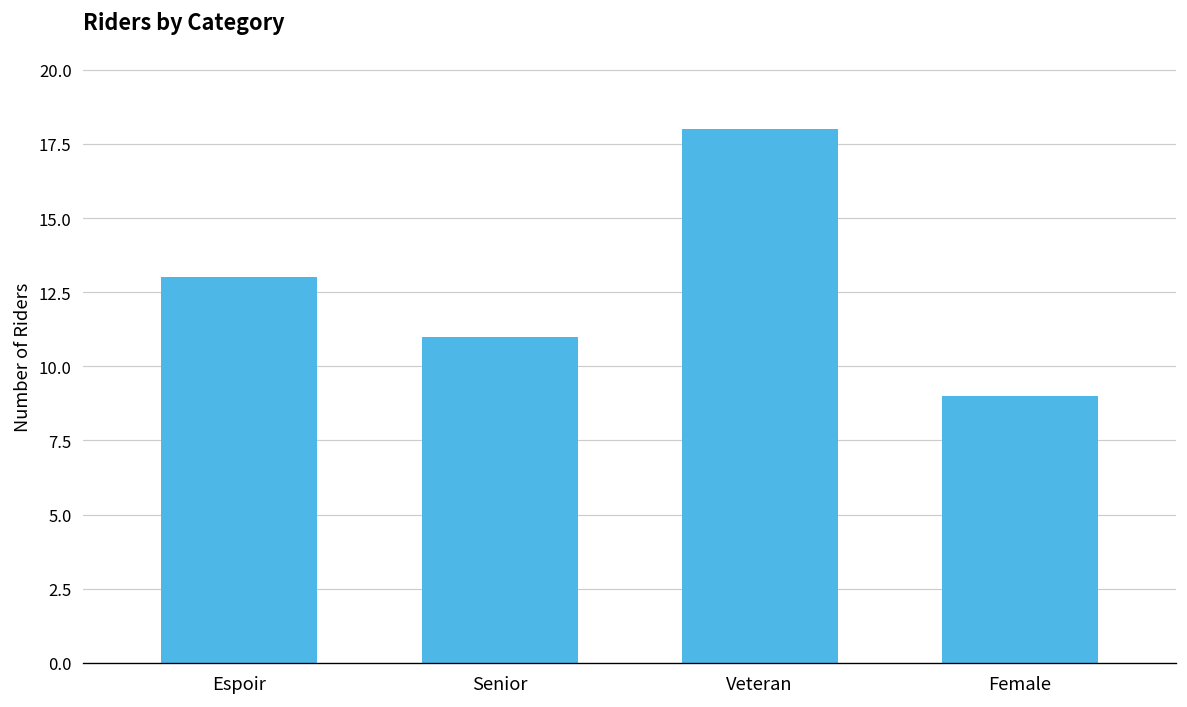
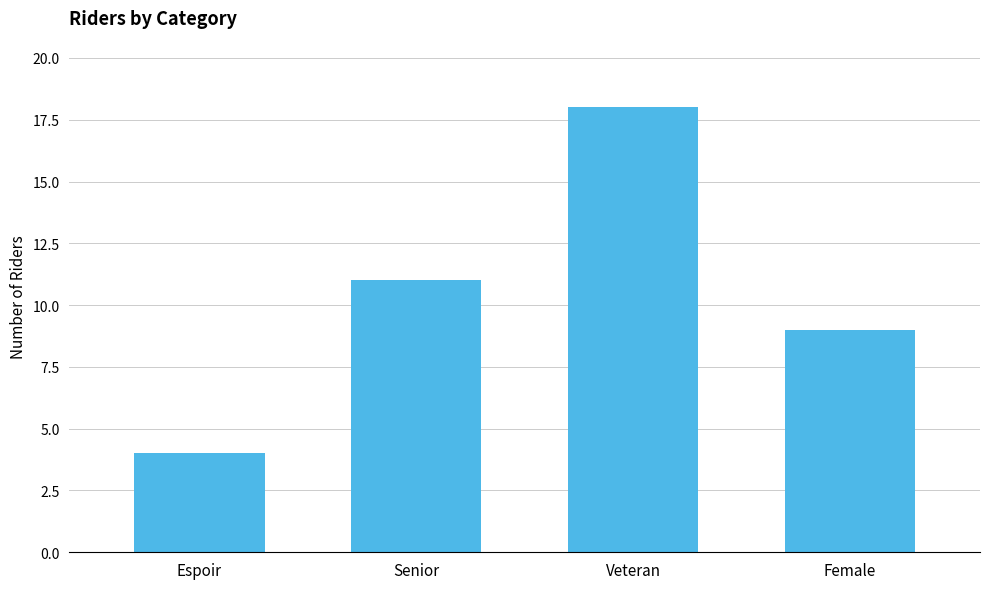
  {
-   "Espoir": 13,
+   "Espoir": 4,
    "Senior": 11,
    "Veteran": 18,
    "Female": 9
  }
